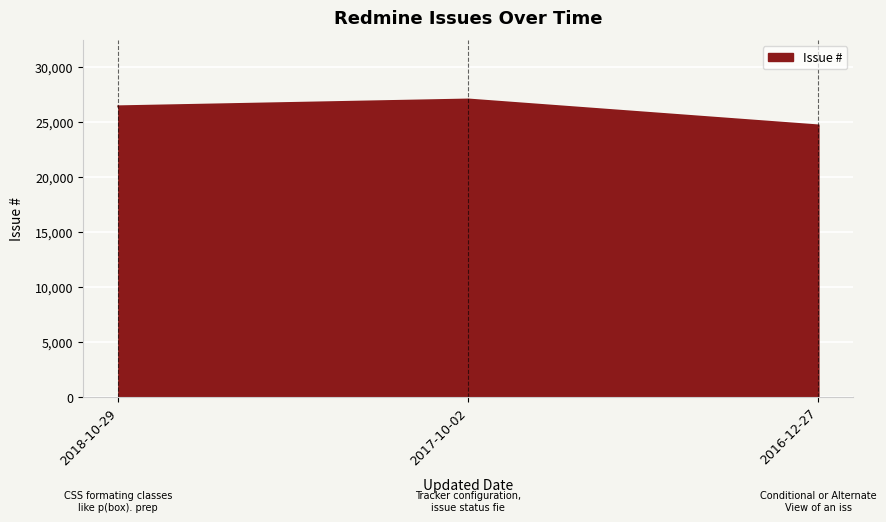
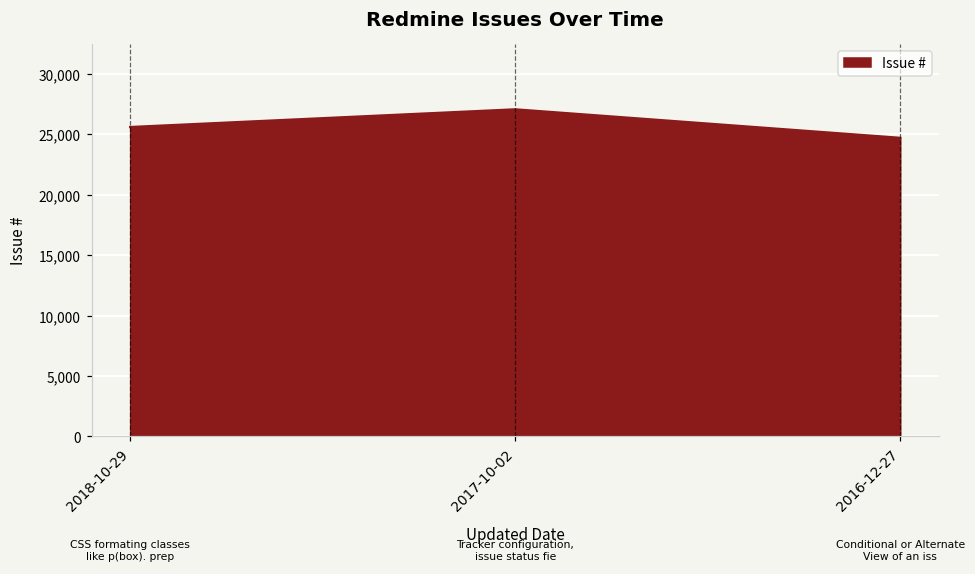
  {
-   "2018-10-29": "26,400",
+   "2018-10-29": "25,600",
    "2017-10-02": "27,100",
    "2016-12-27": "24,700"
  }
